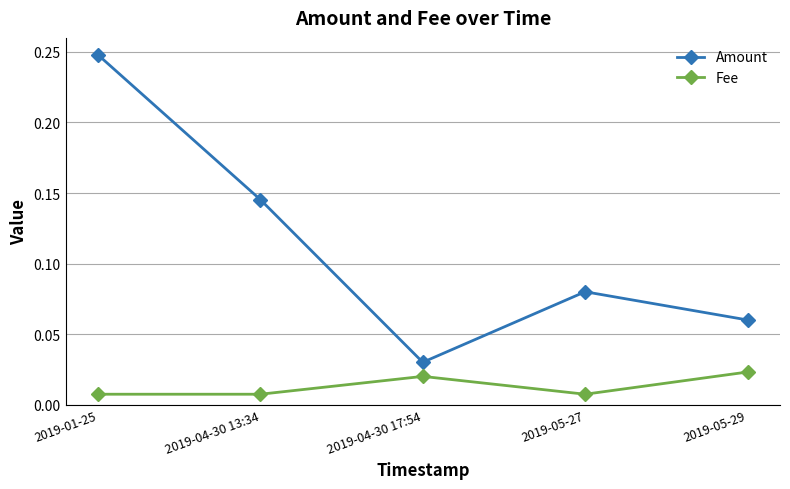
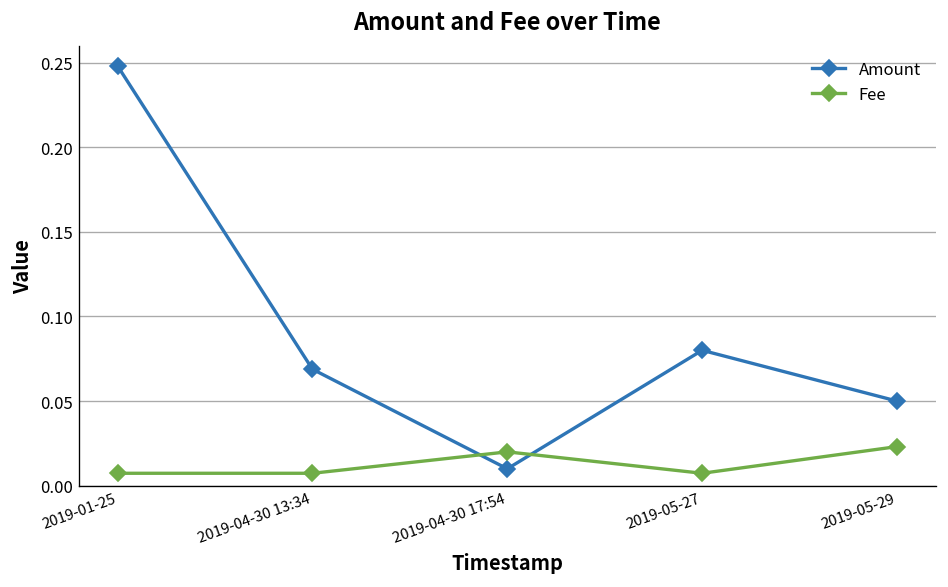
  {
    "Amount": {
      "2019-01-25": 0.248,
-     "2019-04-30 13:34": 0.145,
-     "2019-04-30 17:54": 0.03,
+     "2019-04-30 13:34": 0.069,
+     "2019-04-30 17:54": 0.01,
      "2019-05-27": 0.080,
-     "2019-05-29": 0.06
+     "2019-05-29": 0.05
    },
    "Fee": {
      "2019-01-25": 0.007,
      "2019-04-30 13:34": 0.007,
      "2019-04-30 17:54": 0.020,
      "2019-05-27": 0.007,
      "2019-05-29": 0.023
    }
  }
